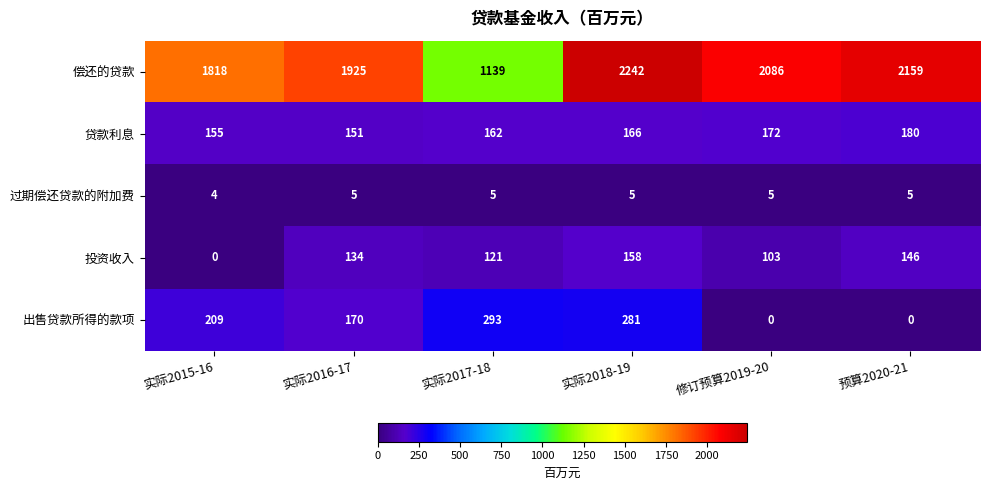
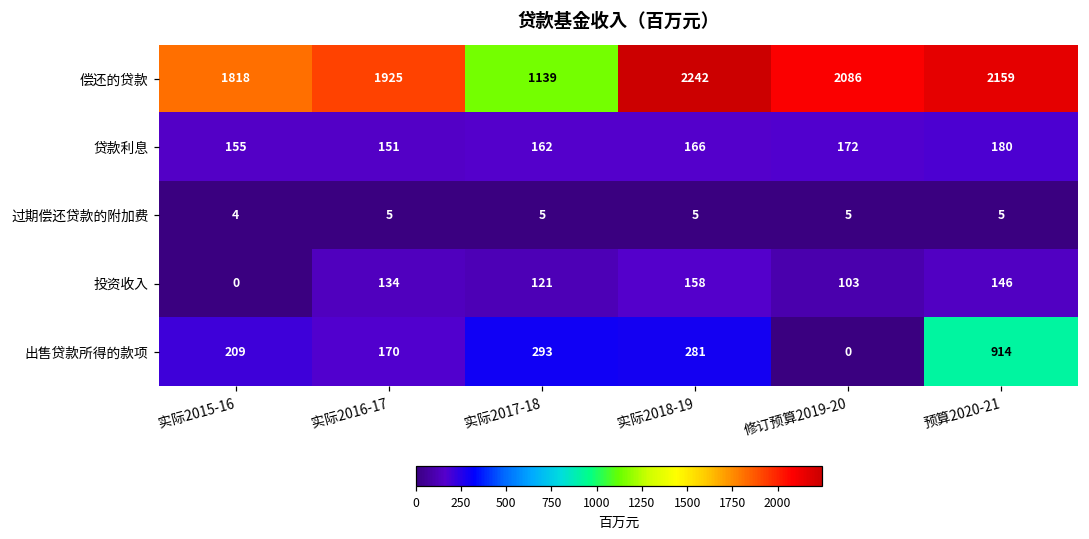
  {
    "偿还的贷款": {
      "实际2015-16": 1818,
      "实际2016-17": 1925,
      "实际2017-18": 1139,
      "实际2018-19": 2242,
      "修订预算2019-20": 2086,
      "预算2020-21": 2159
    },
    "贷款利息": {
      "实际2015-16": 155,
      "实际2016-17": 151,
      "实际2017-18": 162,
      "实际2018-19": 166,
      "修订预算2019-20": 172,
      "预算2020-21": 180
    },
    "过期偿还贷款的附加费": {
      "实际2015-16": 4,
      "实际2016-17": 5,
      "实际2017-18": 5,
      "实际2018-19": 5,
      "修订预算2019-20": 5,
      "预算2020-21": 5
    },
    "投资收入": {
      "实际2015-16": 0,
      "实际2016-17": 134,
      "实际2017-18": 121,
      "实际2018-19": 158,
      "修订预算2019-20": 103,
      "预算2020-21": 146
    },
    "出售贷款所得的款项": {
      "实际2015-16": 209,
      "实际2016-17": 170,
      "实际2017-18": 293,
      "实际2018-19": 281,
      "修订预算2019-20": 0,
-     "预算2020-21": 0
+     "预算2020-21": 914
    }
  }
